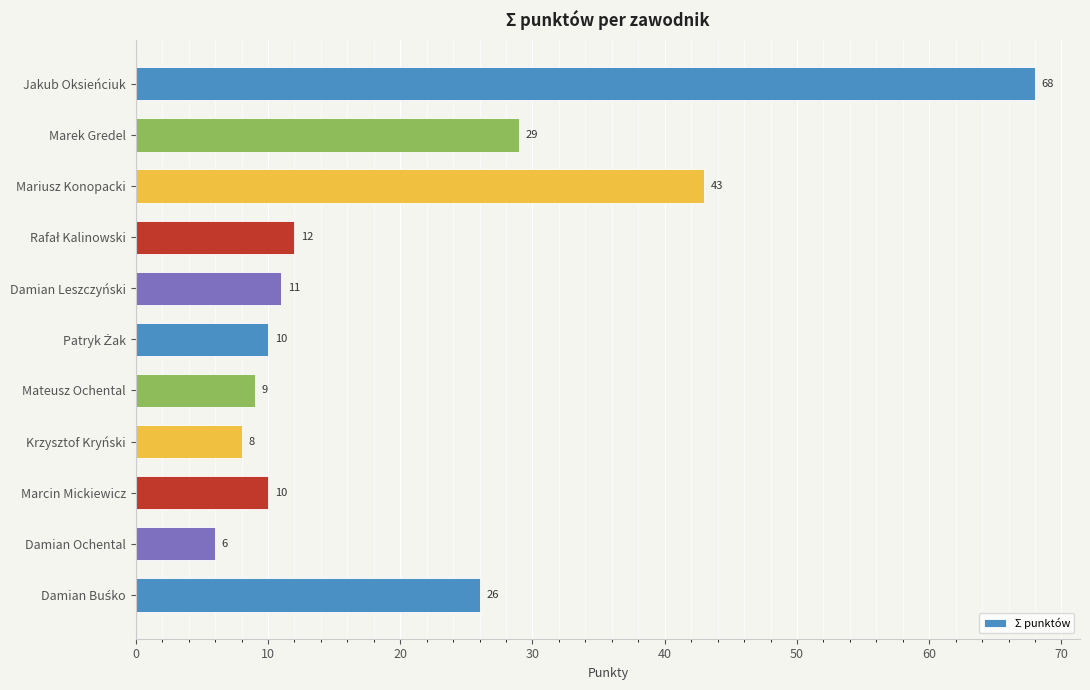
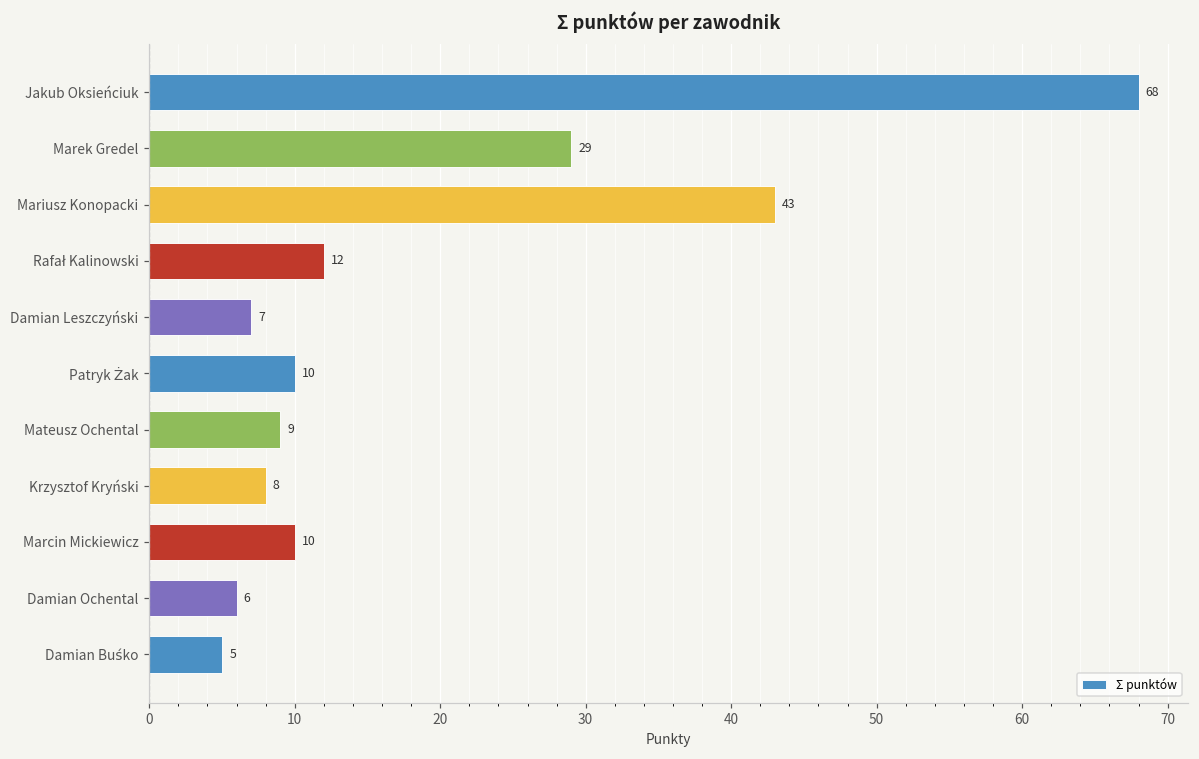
  {
    "Jakub Oksieńciuk": 68,
    "Marek Gredel": 29,
    "Mariusz Konopacki": 43,
    "Rafał Kalinowski": 12,
-   "Damian Leszczyński": 11,
+   "Damian Leszczyński": 7,
    "Patryk Żak": 10,
    "Mateusz Ochental": 9,
    "Krzysztof Kryński": 8,
    "Marcin Mickiewicz": 10,
    "Damian Ochental": 6,
-   "Damian Buśko": 26
+   "Damian Buśko": 5
  }
